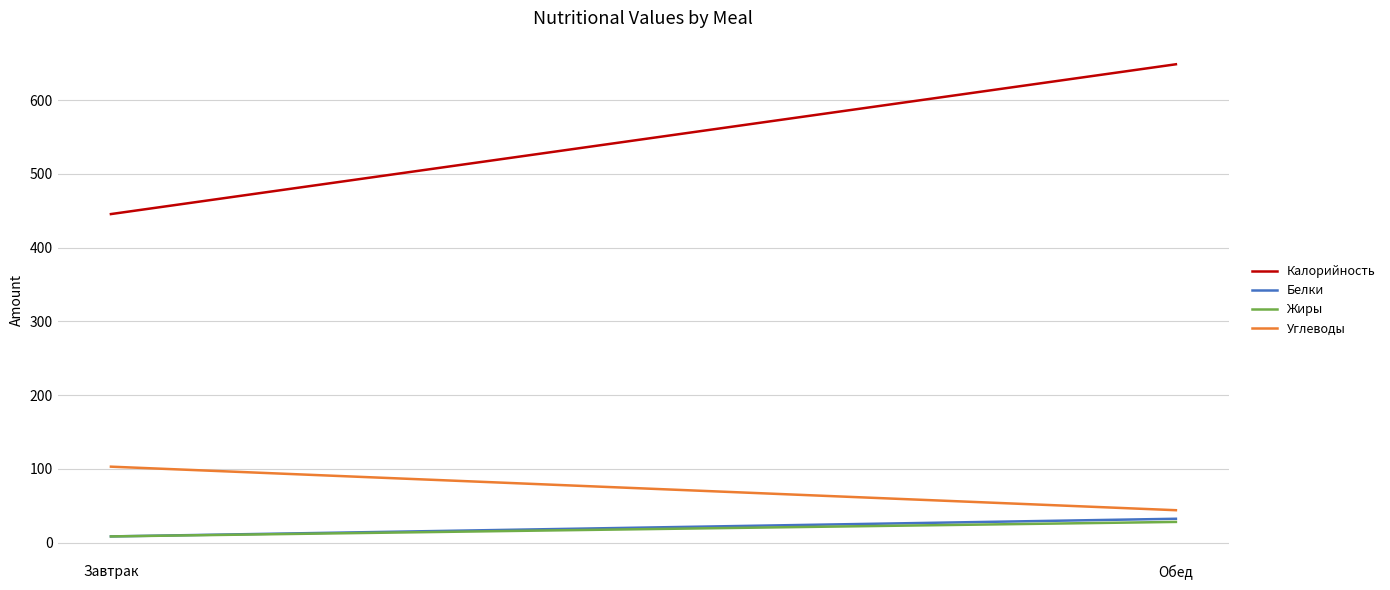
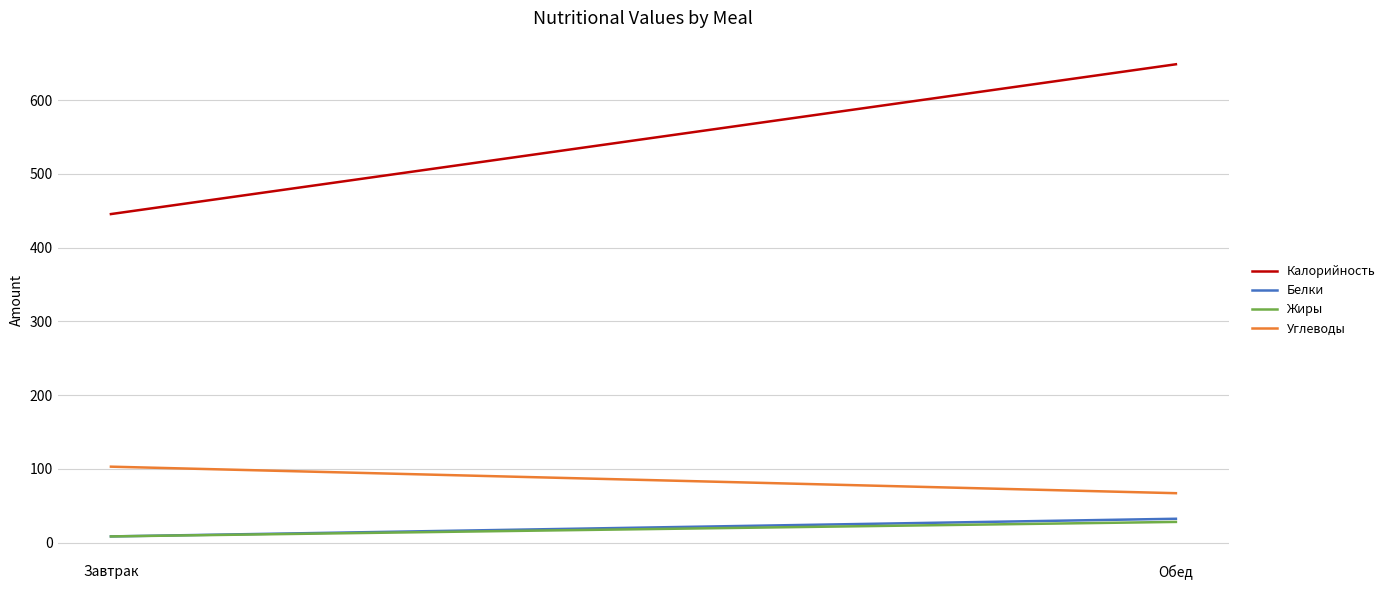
  {
    "Калорийность": {
      "Завтрак": 450,
      "Обед": 650
    },
    "Белки": {
      "Обед": 30
    },
    "Жиры": {
      "Обед": 30
    },
    "Углеводы": {
      "Завтрак": 100,
-     "Обед": 40
+     "Обед": 70
    }
  }
